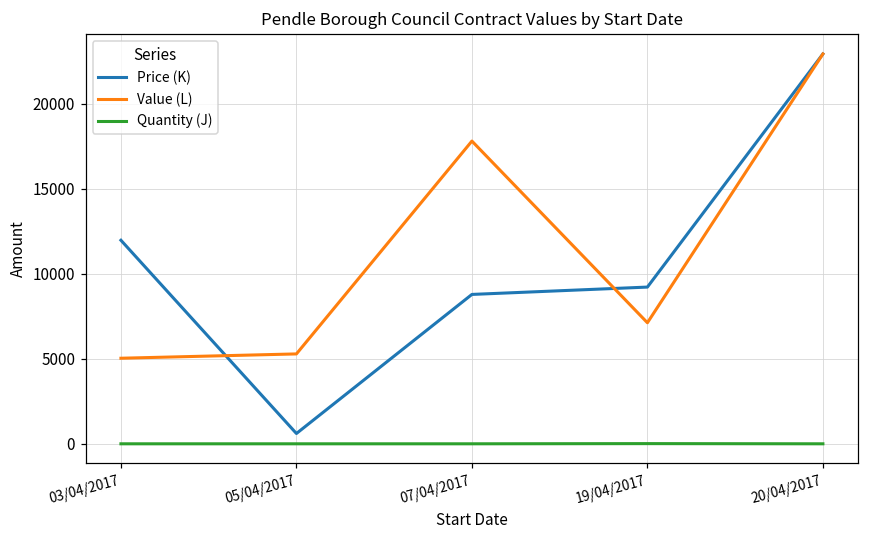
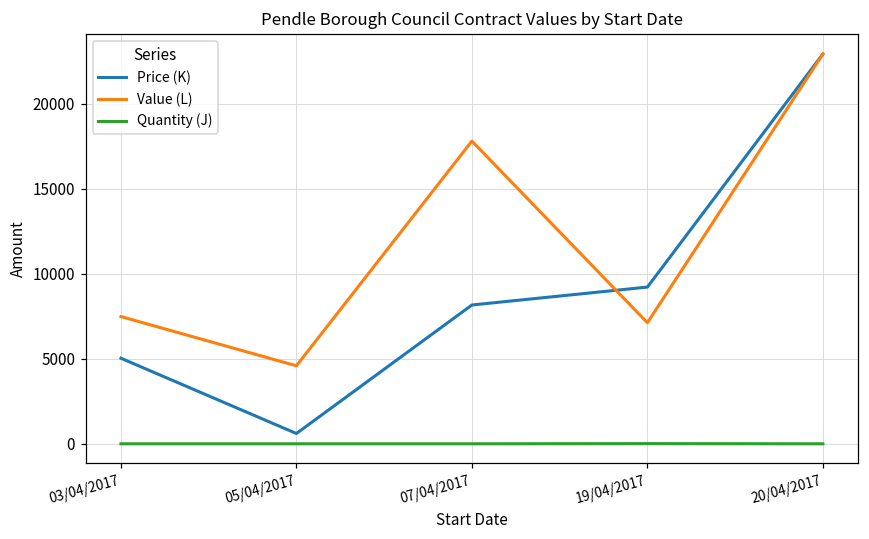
  {
    "Price (K)": {
-     "03/04/2017": 12000,
+     "03/04/2017": 5000,
      "05/04/2017": 600,
-     "07/04/2017": 8800,
+     "07/04/2017": 8200,
      "19/04/2017": 9200
    },
    "Value (L)": {
-     "03/04/2017": 5000,
-     "05/04/2017": 5300,
+     "03/04/2017": 7500,
+     "05/04/2017": 4600,
      "07/04/2017": 17800,
      "19/04/2017": 7100
    },
    "Quantity (J)": {
      "03/04/2017": 0,
      "05/04/2017": 0,
      "07/04/2017": 0,
      "19/04/2017": 0,
      "20/04/2017": 0
    }
  }
